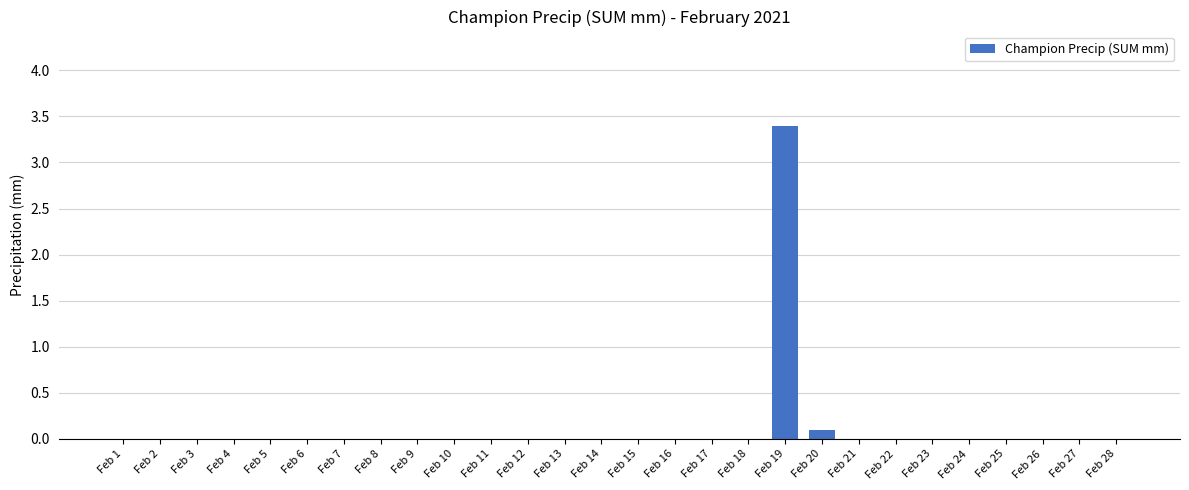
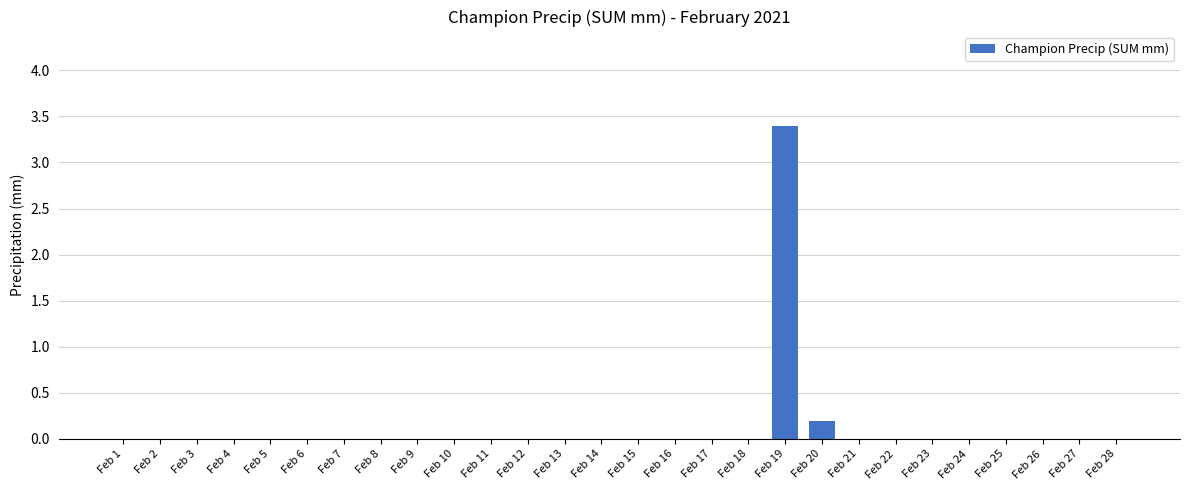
  {
    "Feb 1": 0.0,
    "Feb 2": 0.0,
    "Feb 3": 0.0,
    "Feb 4": 0.0,
    "Feb 5": 0.0,
    "Feb 6": 0.0,
    "Feb 7": 0.0,
    "Feb 8": 0.0,
    "Feb 9": 0.0,
    "Feb 10": 0.0,
    "Feb 11": 0.0,
    "Feb 12": 0.0,
    "Feb 13": 0.0,
    "Feb 14": 0.0,
    "Feb 15": 0.0,
    "Feb 16": 0.0,
    "Feb 17": 0.0,
    "Feb 18": 0.0,
    "Feb 19": 3.4,
-   "Feb 20": 0.1,
+   "Feb 20": 0.2,
    "Feb 21": 0.0,
    "Feb 22": 0.0,
    "Feb 23": 0.0,
    "Feb 24": 0.0,
    "Feb 25": 0.0,
    "Feb 26": 0.0,
    "Feb 27": 0.0,
    "Feb 28": 0.0
  }
